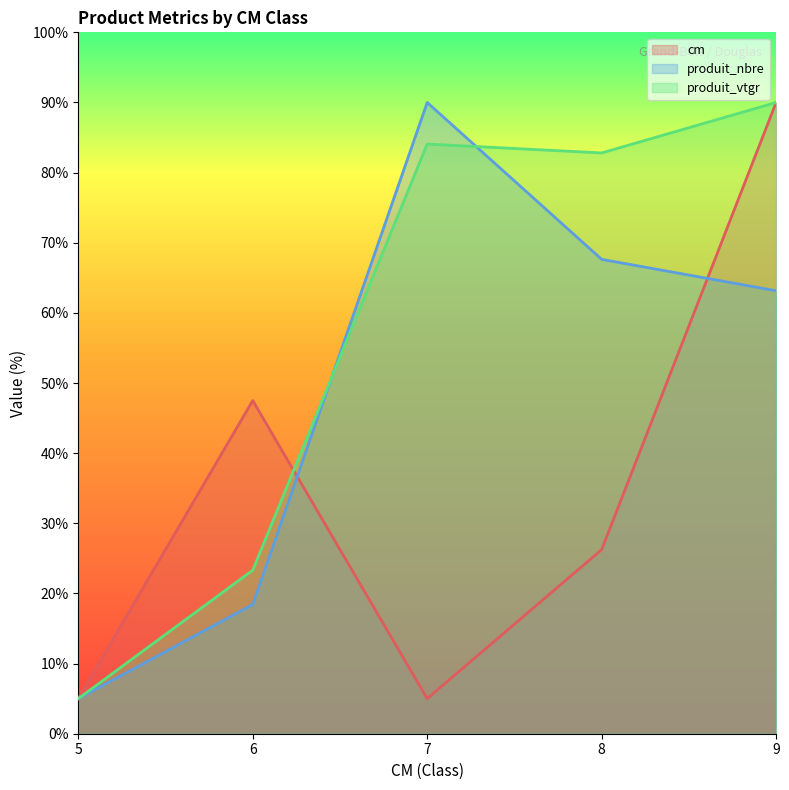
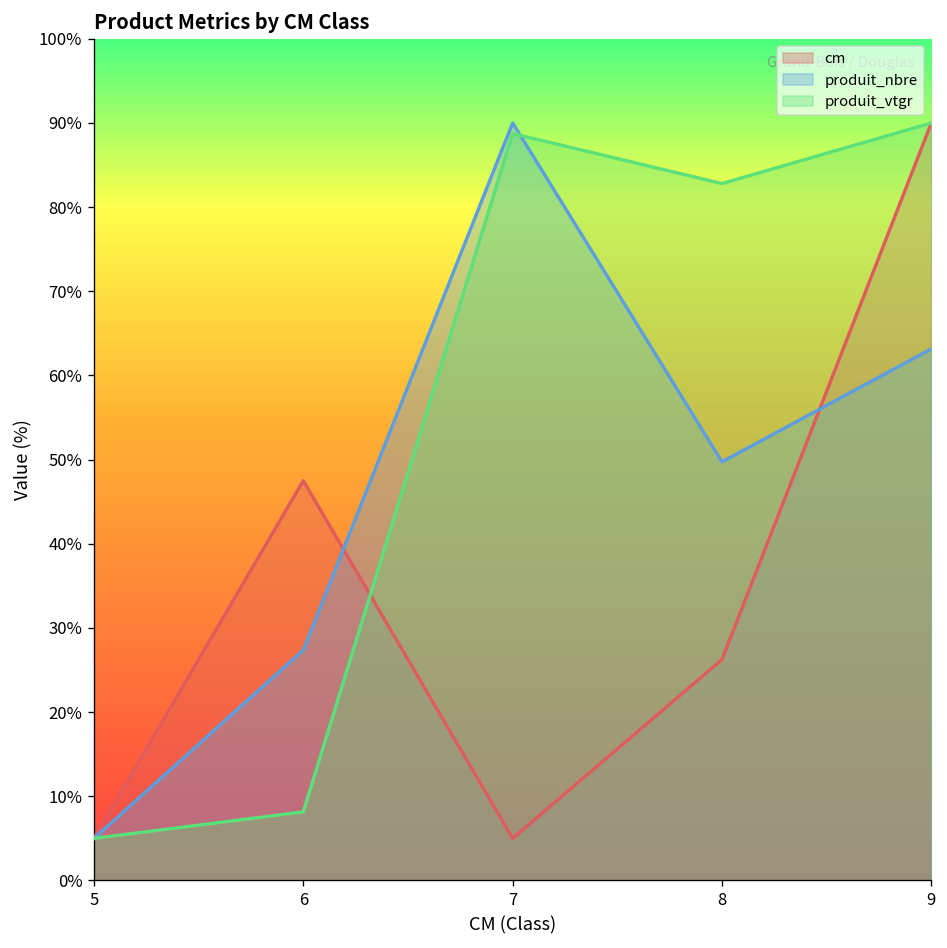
  {
    "cm": {
      "6": "48%",
      "7": "5%",
      "8": "26%"
    },
    "produit_nbre": {
-     "6": "18%",
+     "6": "27%",
      "7": "90%",
-     "8": "68%",
+     "8": "50%",
      "9": "63%"
    },
    "produit_vtgr": {
-     "6": "23%",
-     "7": "84%",
+     "6": "8%",
+     "7": "89%",
      "8": "83%"
    }
  }
